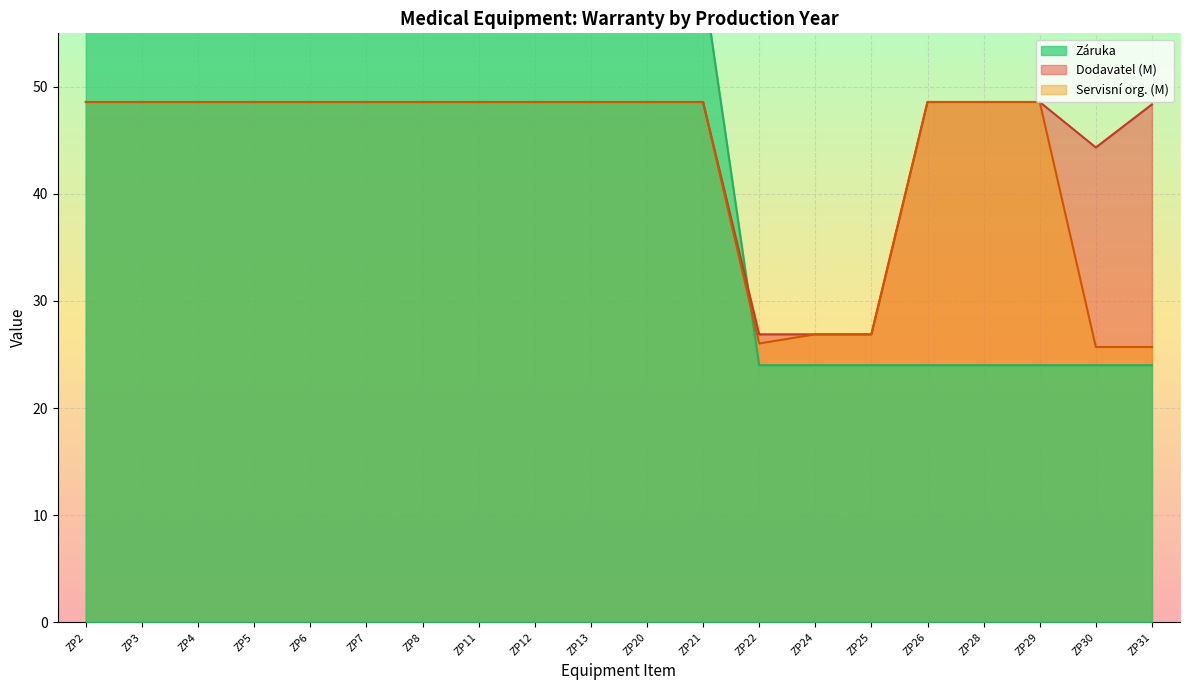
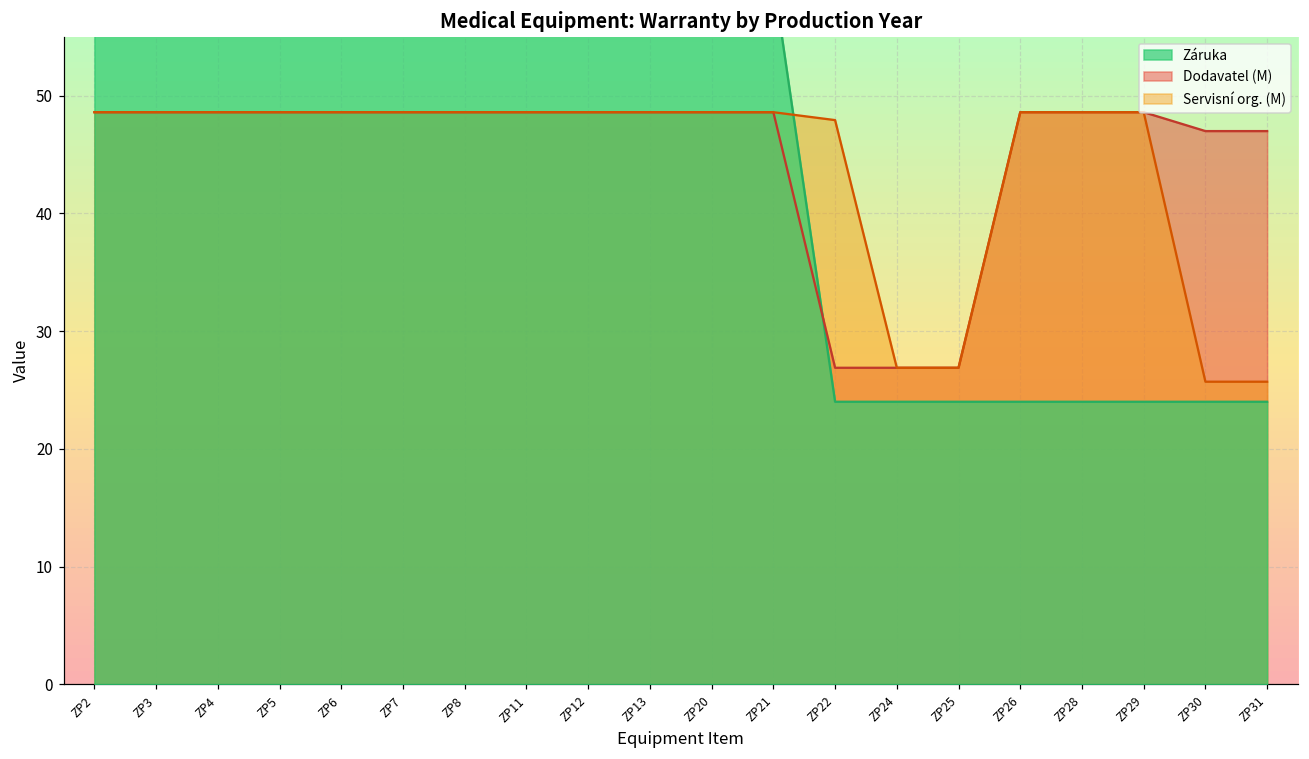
  {
    "Záruka": {
      "ZP22": 24.0,
      "ZP24": 24.0,
      "ZP25": 24.0,
      "ZP26": 24.0,
      "ZP28": 24.0,
      "ZP29": 24.0,
      "ZP30": 24.0,
      "ZP31": 24.0
    },
    "Dodavatel (M)": {
      "ZP22": 26.9,
-     "ZP30": 44.3,
-     "ZP31": 48.4
+     "ZP30": 47.0,
+     "ZP31": 47.0
    },
    "Servisní org. (M)": {
-     "ZP22": 26.0,
+     "ZP22": 47.9,
      "ZP30": 25.7,
      "ZP31": 25.7
    }
  }
